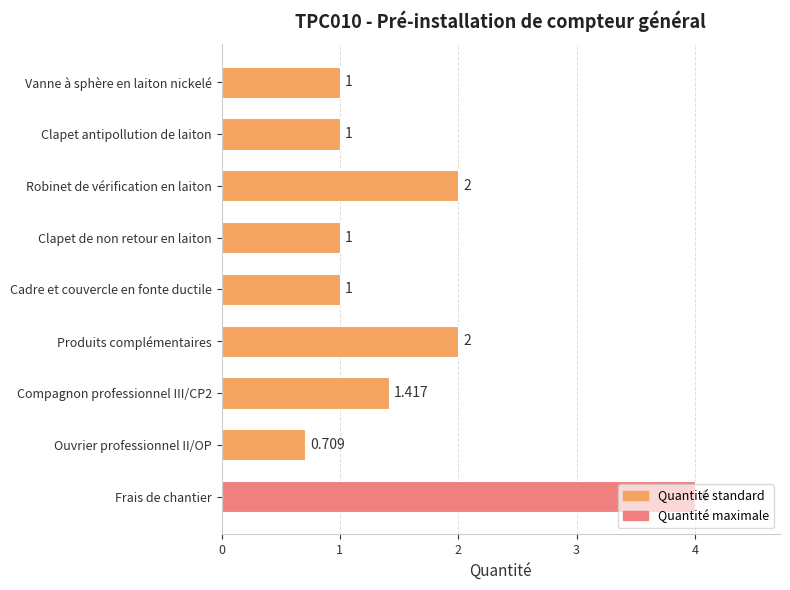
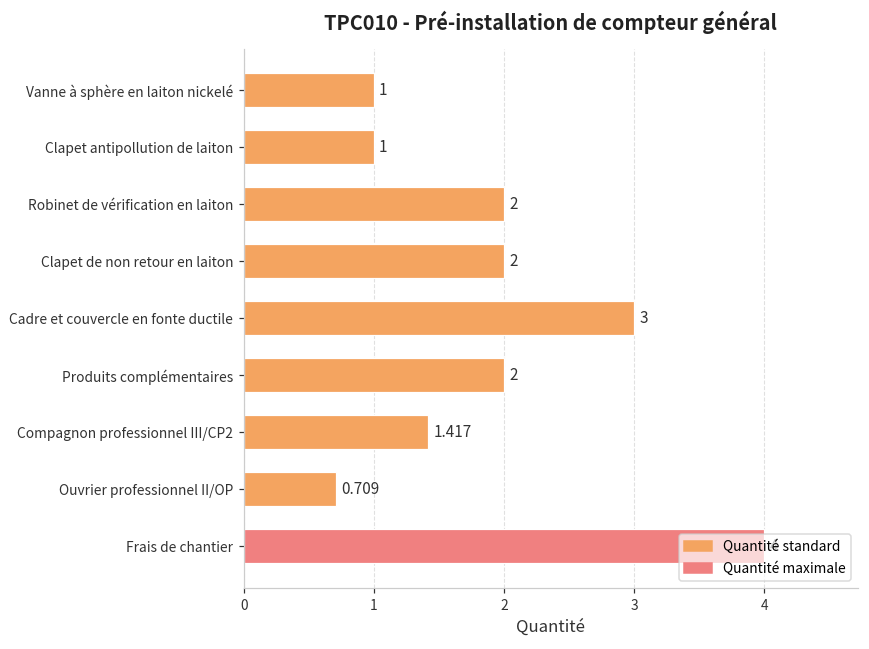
  {
    "Vanne à sphère en laiton nickelé": 1,
    "Clapet antipollution de laiton": 1,
    "Robinet de vérification en laiton": 2,
-   "Clapet de non retour en laiton": 1,
-   "Cadre et couvercle en fonte ductile": 1,
+   "Clapet de non retour en laiton": 2,
+   "Cadre et couvercle en fonte ductile": 3,
    "Produits complémentaires": 2,
    "Compagnon professionnel III/CP2": 1.417,
    "Ouvrier professionnel II/OP": 0.709
  }
